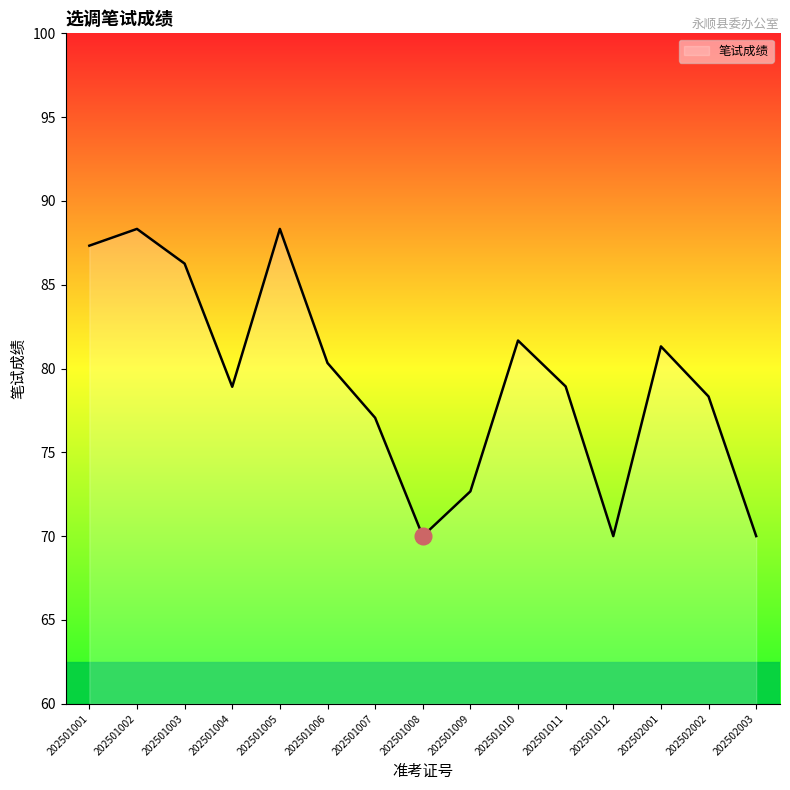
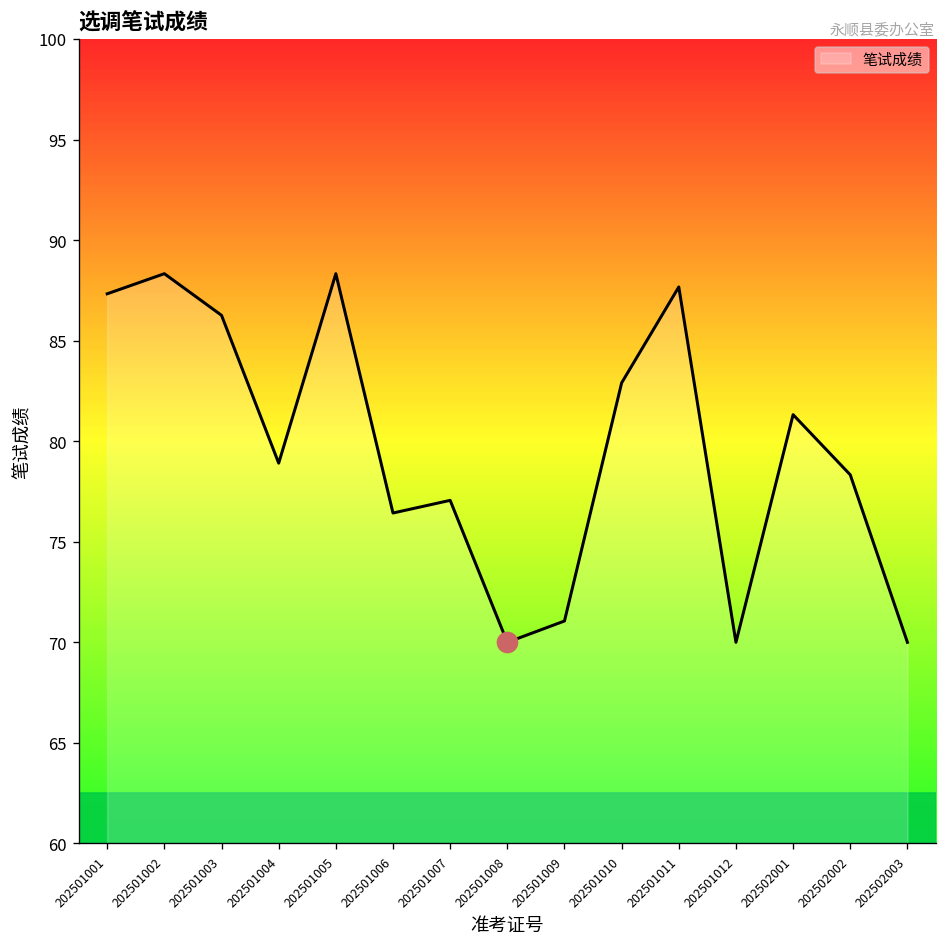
  {
    "笔试成绩": {
      "202501001": 87.3,
      "202501002": 88.3,
      "202501003": 86.3,
      "202501004": 78.9,
      "202501005": 88.3,
-     "202501006": 80.3,
+     "202501006": 76.4,
      "202501007": 77.1,
-     "202501009": 72.7,
-     "202501010": 81.7,
-     "202501011": 78.9,
+     "202501009": 71.1,
+     "202501010": 82.9,
+     "202501011": 87.7,
      "202501012": 70.0,
      "202502001": 81.3,
      "202502002": 78.3,
      "202502003": 70.0
    }
  }
